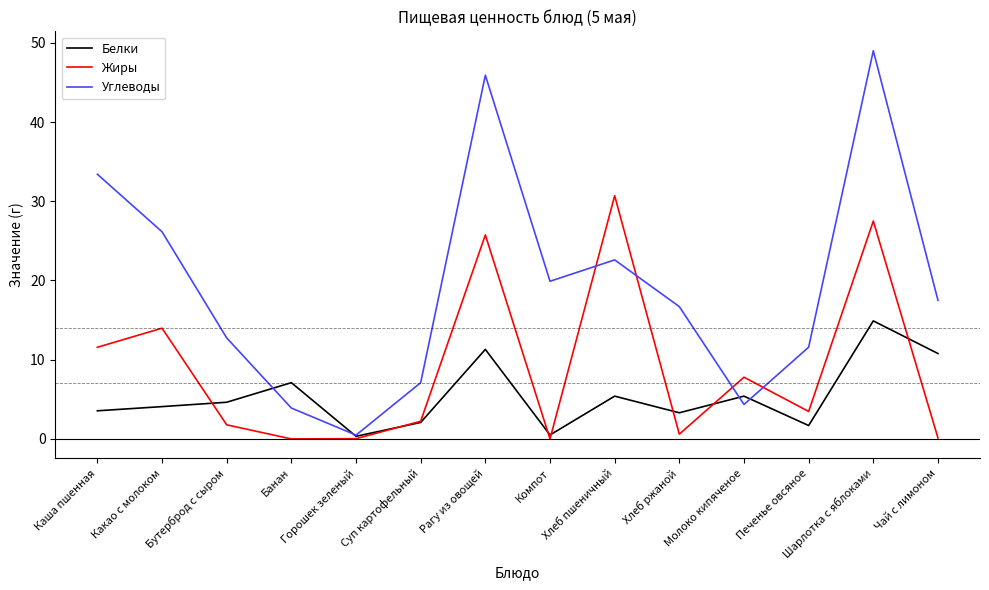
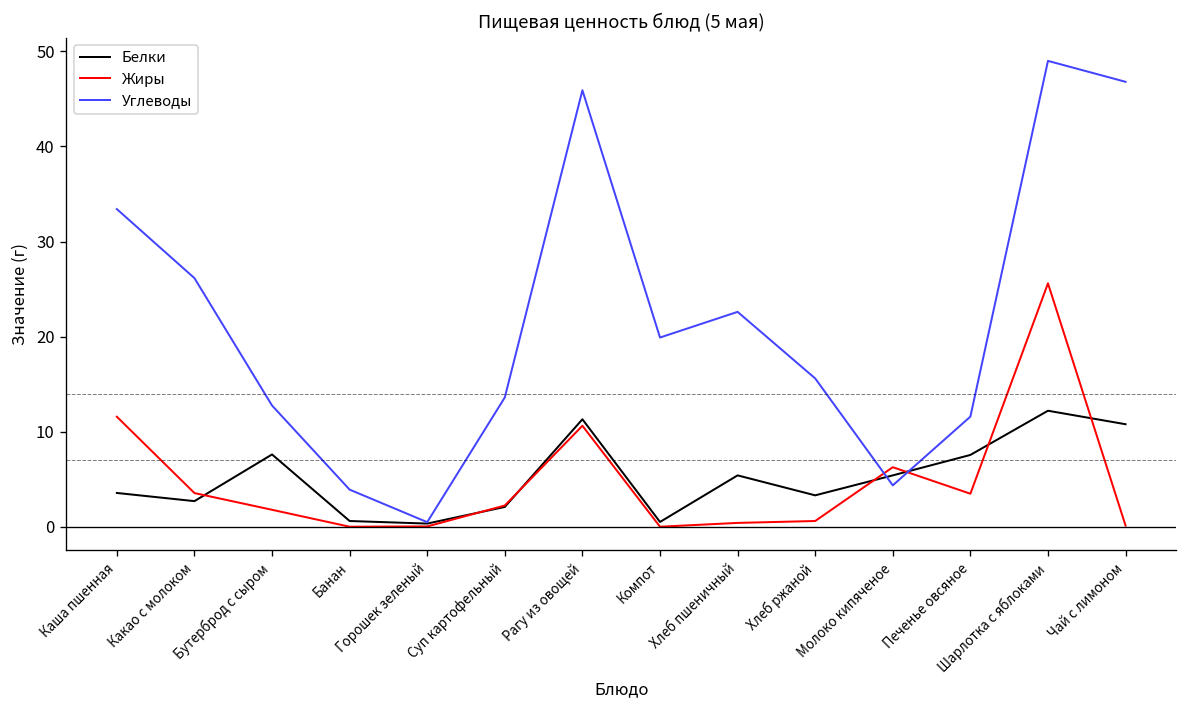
  {
    "Белки": {
      "Каша пшенная": 4,
-     "Какао с молоком": 4,
-     "Бутерброд с сыром": 5,
-     "Банан": 7,
+     "Какао с молоком": 3,
+     "Бутерброд с сыром": 8,
+     "Банан": 1,
      "Рагу из овощей": 11,
      "Компот": 1,
      "Хлеб пшеничный": 5,
      "Хлеб ржаной": 3,
      "Молоко кипяченое": 5,
-     "Печенье овсяное": 2,
-     "Шарлотка с яблоками": 15,
+     "Печенье овсяное": 8,
+     "Шарлотка с яблоками": 12,
      "Чай с лимоном": 11
    },
    "Жиры": {
      "Каша пшенная": 12,
-     "Какао с молоком": 14,
+     "Какао с молоком": 4,
      "Бутерброд с сыром": 2,
      "Банан": 0,
-     "Рагу из овощей": 26,
+     "Рагу из овощей": 11,
      "Компот": 0,
-     "Хлеб пшеничный": 31,
+     "Хлеб пшеничный": 0,
      "Хлеб ржаной": 1,
-     "Молоко кипяченое": 8,
+     "Молоко кипяченое": 6,
      "Печенье овсяное": 3,
-     "Шарлотка с яблоками": 28,
+     "Шарлотка с яблоками": 26,
      "Чай с лимоном": 0
    },
    "Углеводы": {
      "Каша пшенная": 33,
      "Какао с молоком": 26,
      "Бутерброд с сыром": 13,
      "Банан": 4,
-     "Суп картофельный": 7,
+     "Суп картофельный": 14,
      "Рагу из овощей": 46,
      "Компот": 20,
      "Хлеб пшеничный": 23,
-     "Хлеб ржаной": 17,
+     "Хлеб ржаной": 16,
      "Молоко кипяченое": 4,
      "Печенье овсяное": 12,
      "Шарлотка с яблоками": 49,
-     "Чай с лимоном": 18
+     "Чай с лимоном": 47
    }
  }
